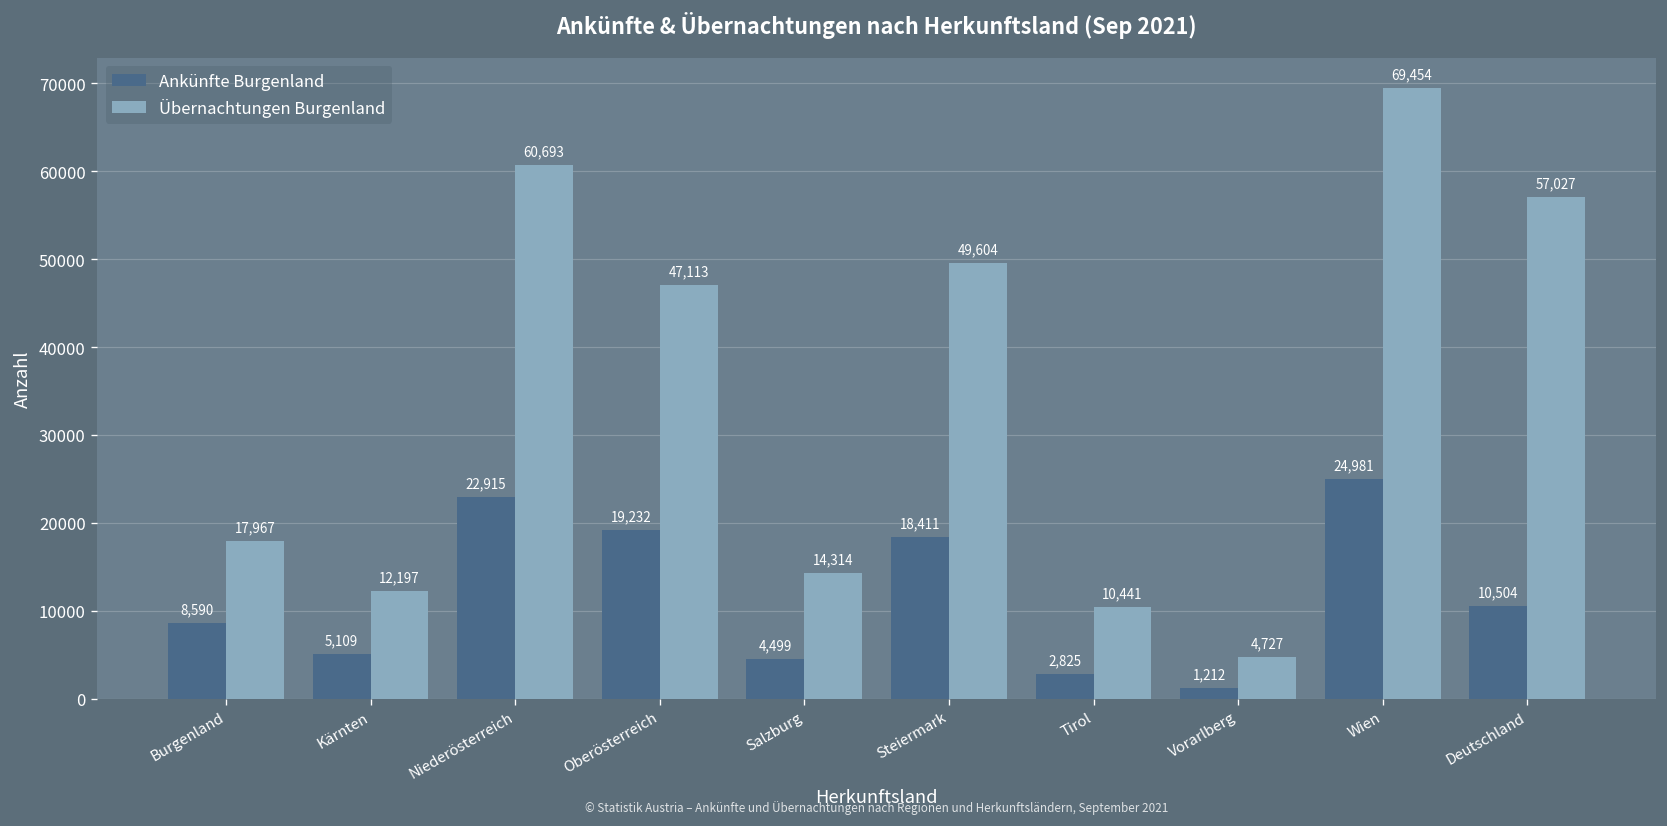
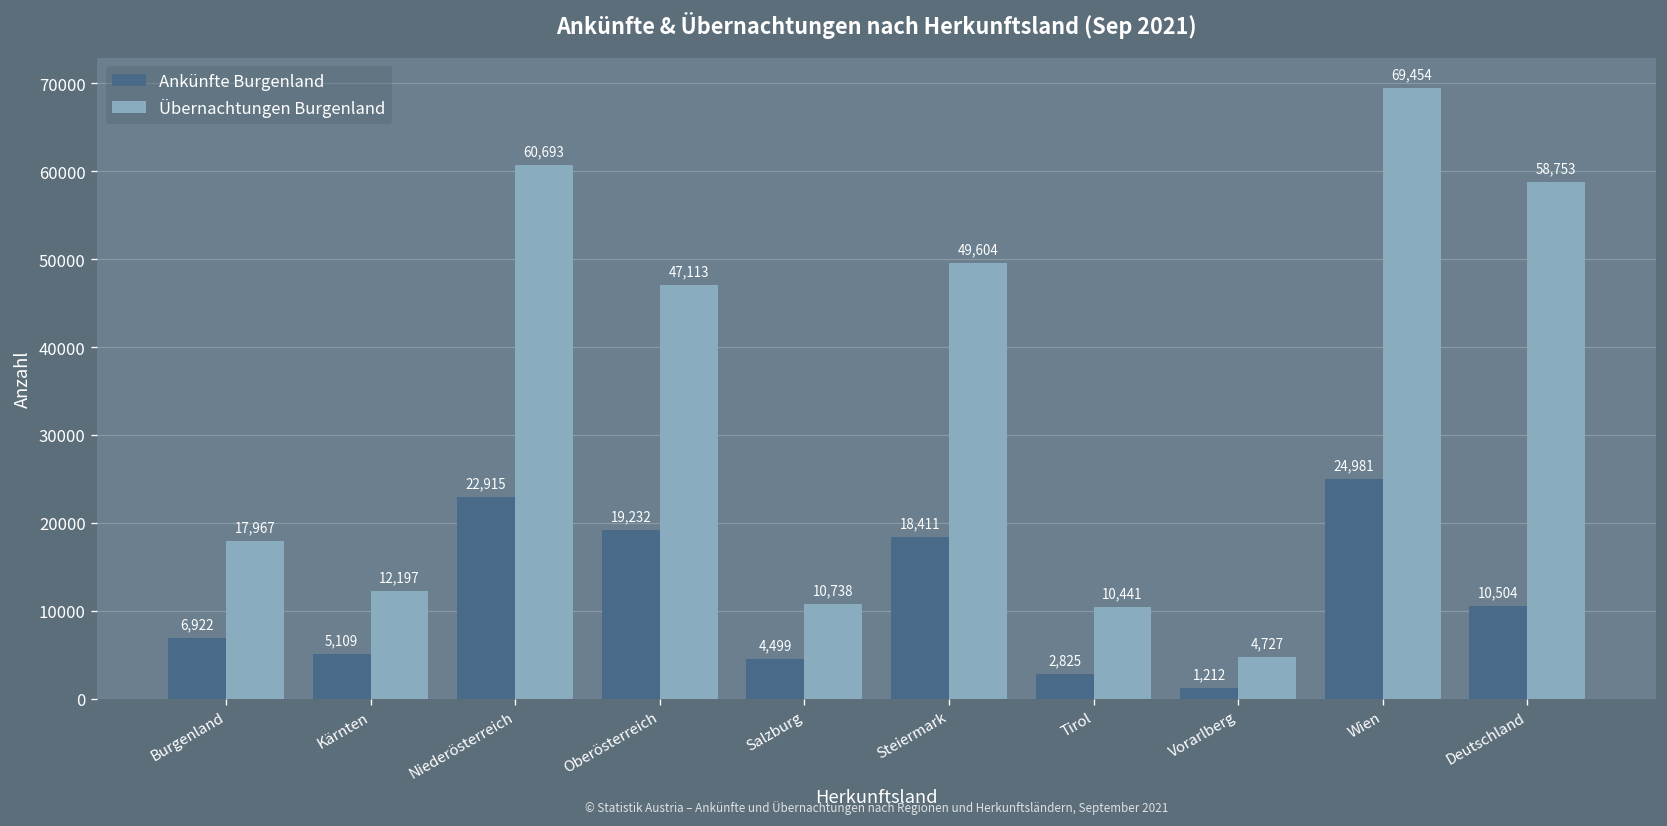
  {
    "Ankünfte Burgenland": {
-     "Burgenland": "8,590",
+     "Burgenland": "6,922",
      "Kärnten": "5,109",
      "Niederösterreich": "22,915",
      "Oberösterreich": "19,232",
      "Salzburg": "4,499",
      "Steiermark": "18,411",
      "Tirol": "2,825",
      "Vorarlberg": "1,212",
      "Wien": "24,981",
      "Deutschland": "10,504"
    },
    "Übernachtungen Burgenland": {
      "Burgenland": "17,967",
      "Kärnten": "12,197",
      "Niederösterreich": "60,693",
      "Oberösterreich": "47,113",
-     "Salzburg": "14,314",
+     "Salzburg": "10,738",
      "Steiermark": "49,604",
      "Tirol": "10,441",
      "Vorarlberg": "4,727",
      "Wien": "69,454",
-     "Deutschland": "57,027"
+     "Deutschland": "58,753"
    }
  }
